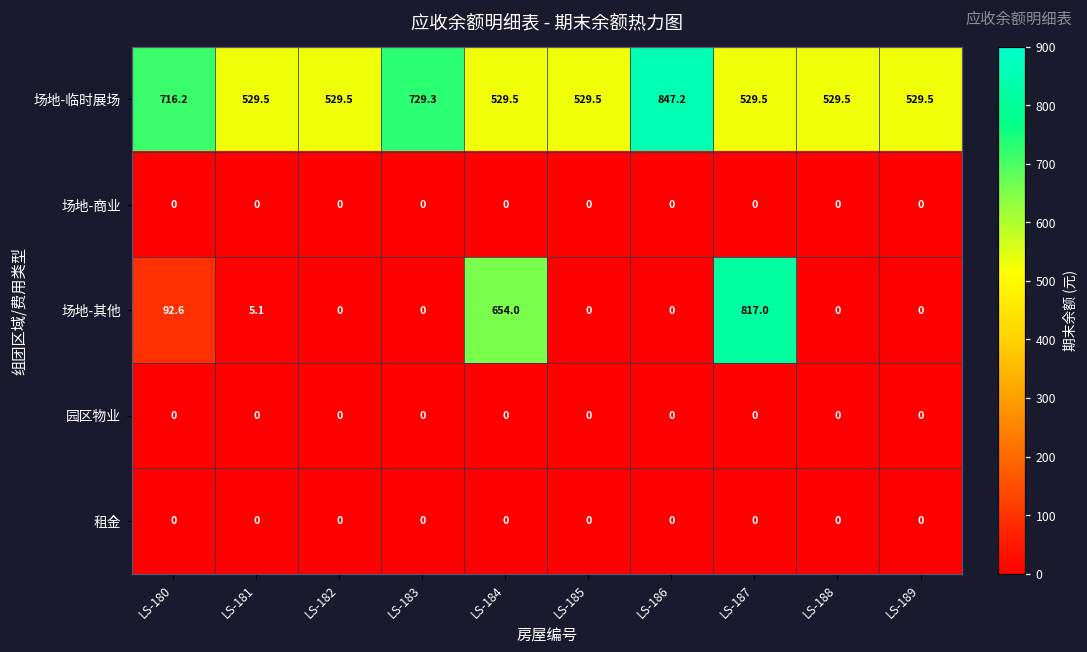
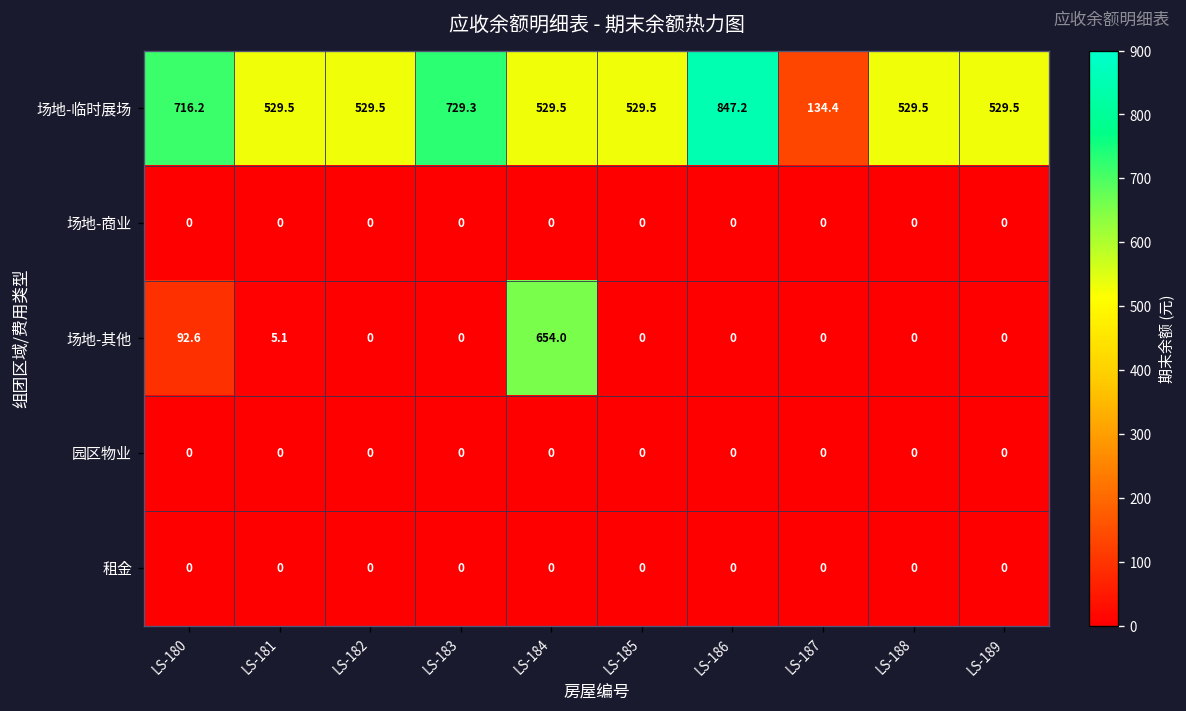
  {
    "场地-临时展场": {
      "LS-180": 716.2,
      "LS-181": 529.5,
      "LS-182": 529.5,
      "LS-183": 729.3,
      "LS-184": 529.5,
      "LS-185": 529.5,
      "LS-186": 847.2,
-     "LS-187": 529.5,
+     "LS-187": 134.4,
      "LS-188": 529.5,
      "LS-189": 529.5
    },
    "场地-商业": {
      "LS-180": 0,
      "LS-181": 0,
      "LS-182": 0,
      "LS-183": 0,
      "LS-184": 0,
      "LS-185": 0,
      "LS-186": 0,
      "LS-187": 0,
      "LS-188": 0,
      "LS-189": 0
    },
    "场地-其他": {
      "LS-180": 92.6,
      "LS-181": 5.1,
      "LS-182": 0,
      "LS-183": 0,
      "LS-184": 654.0,
      "LS-185": 0,
      "LS-186": 0,
-     "LS-187": 817.0,
+     "LS-187": 0,
      "LS-188": 0,
      "LS-189": 0
    },
    "园区物业": {
      "LS-180": 0,
      "LS-181": 0,
      "LS-182": 0,
      "LS-183": 0,
      "LS-184": 0,
      "LS-185": 0,
      "LS-186": 0,
      "LS-187": 0,
      "LS-188": 0,
      "LS-189": 0
    },
    "租金": {
      "LS-180": 0,
      "LS-181": 0,
      "LS-182": 0,
      "LS-183": 0,
      "LS-184": 0,
      "LS-185": 0,
      "LS-186": 0,
      "LS-187": 0,
      "LS-188": 0,
      "LS-189": 0
    }
  }
